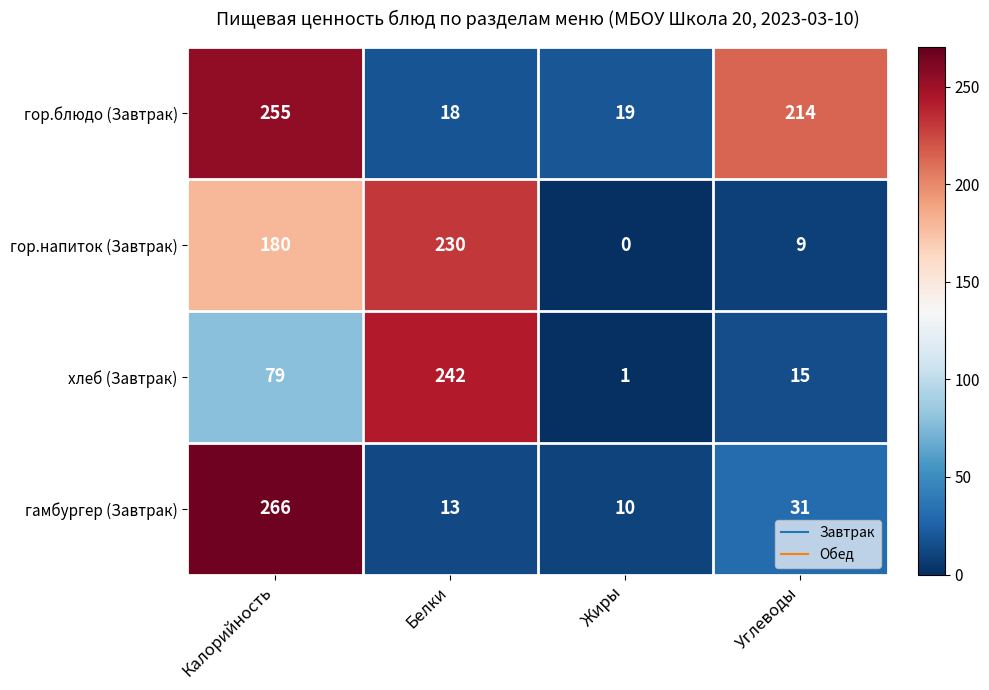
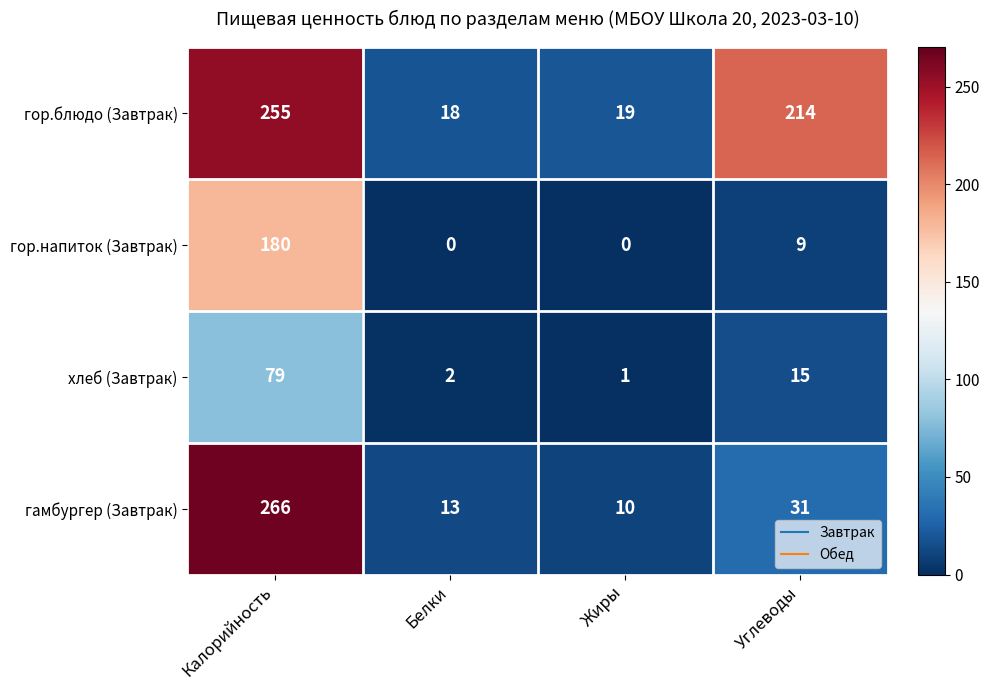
  {
    "гор.блюдо (Завтрак)": {
      "Калорийность": 255,
      "Белки": 18,
      "Жиры": 19,
      "Углеводы": 214
    },
    "гор.напиток (Завтрак)": {
      "Калорийность": 180,
-     "Белки": 230,
+     "Белки": 0,
      "Жиры": 0,
      "Углеводы": 9
    },
    "хлеб (Завтрак)": {
      "Калорийность": 79,
-     "Белки": 242,
+     "Белки": 2,
      "Жиры": 1,
      "Углеводы": 15
    },
    "гамбургер (Завтрак)": {
      "Калорийность": 266,
      "Белки": 13,
      "Жиры": 10,
      "Углеводы": 31
    }
  }
